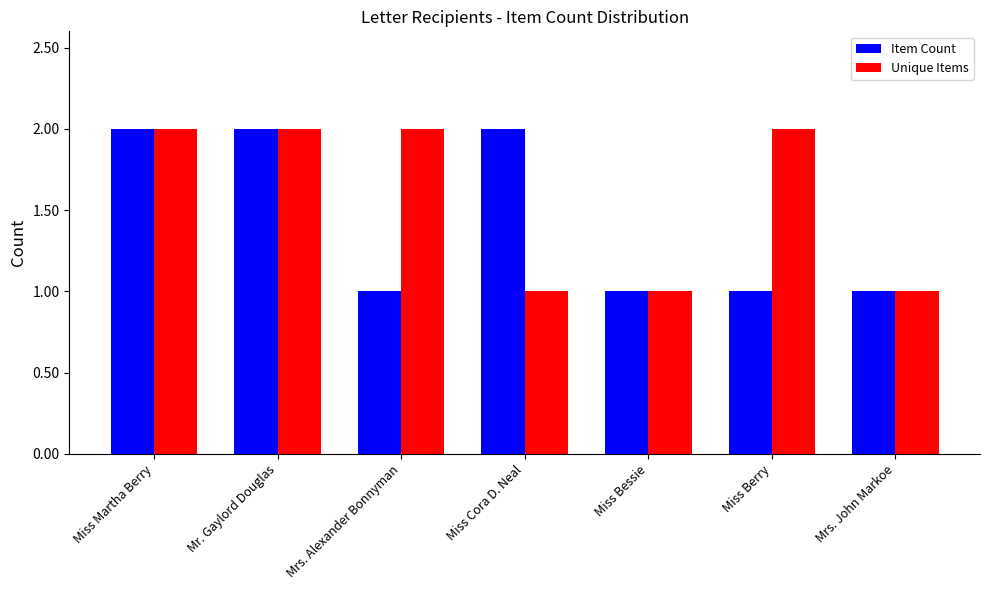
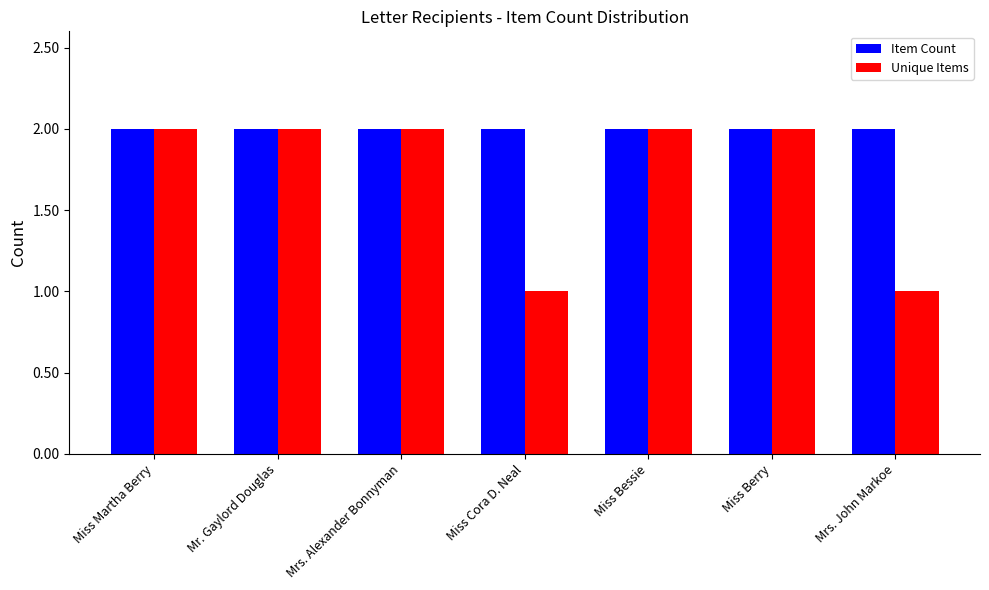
  {
    "Item Count": {
      "Miss Martha Berry": 2,
      "Mr. Gaylord Douglas": 2,
-     "Mrs. Alexander Bonnyman": 1,
+     "Mrs. Alexander Bonnyman": 2,
      "Miss Cora D. Neal": 2,
-     "Miss Bessie": 1,
-     "Miss Berry": 1,
-     "Mrs. John Markoe": 1
+     "Miss Bessie": 2,
+     "Miss Berry": 2,
+     "Mrs. John Markoe": 2
    },
    "Unique Items": {
      "Miss Martha Berry": 2,
      "Mr. Gaylord Douglas": 2,
      "Mrs. Alexander Bonnyman": 2,
      "Miss Cora D. Neal": 1,
-     "Miss Bessie": 1,
+     "Miss Bessie": 2,
      "Miss Berry": 2,
      "Mrs. John Markoe": 1
    }
  }
